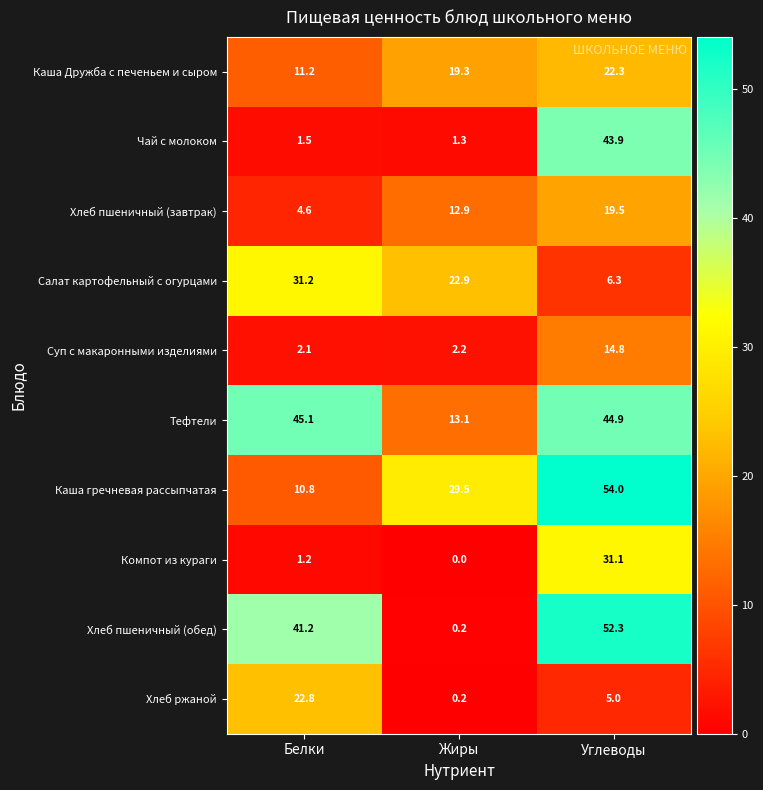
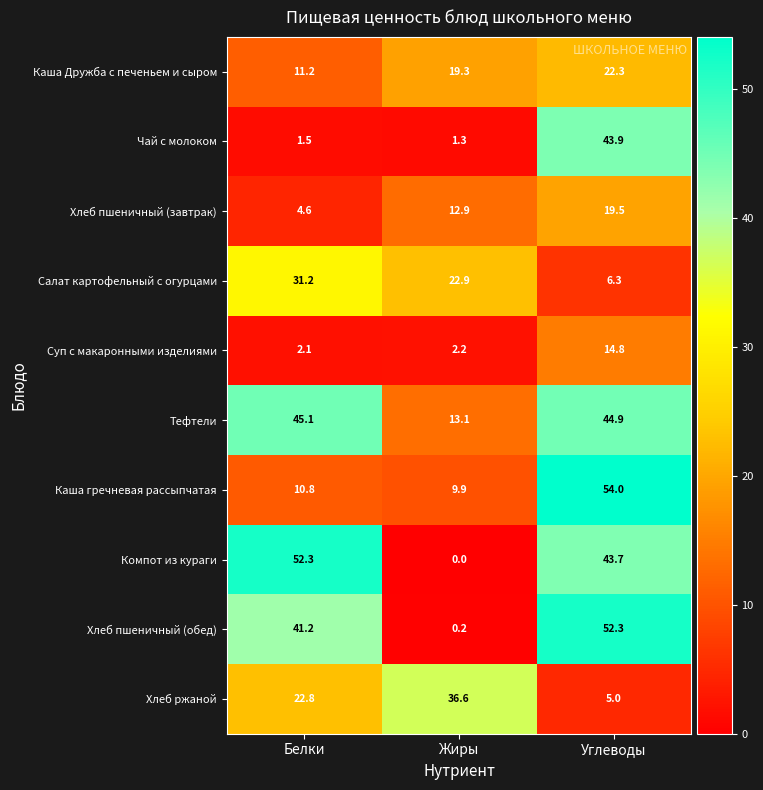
  {
    "Каша Дружба с печеньем и сыром": {
      "Белки": 11.2,
      "Жиры": 19.3
    },
    "Чай с молоком": {
      "Белки": 1.5,
      "Жиры": 1.3,
      "Углеводы": 43.9
    },
    "Хлеб пшеничный (завтрак)": {
      "Белки": 4.6,
      "Жиры": 12.9,
      "Углеводы": 19.5
    },
    "Салат картофельный с огурцами": {
      "Белки": 31.2,
      "Жиры": 22.9,
      "Углеводы": 6.3
    },
    "Суп с макаронными изделиями": {
      "Белки": 2.1,
      "Жиры": 2.2,
      "Углеводы": 14.8
    },
    "Тефтели": {
      "Белки": 45.1,
      "Жиры": 13.1,
      "Углеводы": 44.9
    },
    "Каша гречневая рассыпчатая": {
      "Белки": 10.8,
-     "Жиры": 29.5,
+     "Жиры": 9.9,
      "Углеводы": 54.0
    },
    "Компот из кураги": {
-     "Белки": 1.2,
+     "Белки": 52.3,
      "Жиры": 0.0,
-     "Углеводы": 31.1
+     "Углеводы": 43.7
    },
    "Хлеб пшеничный (обед)": {
      "Белки": 41.2,
      "Жиры": 0.2,
      "Углеводы": 52.3
    },
    "Хлеб ржаной": {
      "Белки": 22.8,
-     "Жиры": 0.2,
+     "Жиры": 36.6,
      "Углеводы": 5.0
    }
  }
